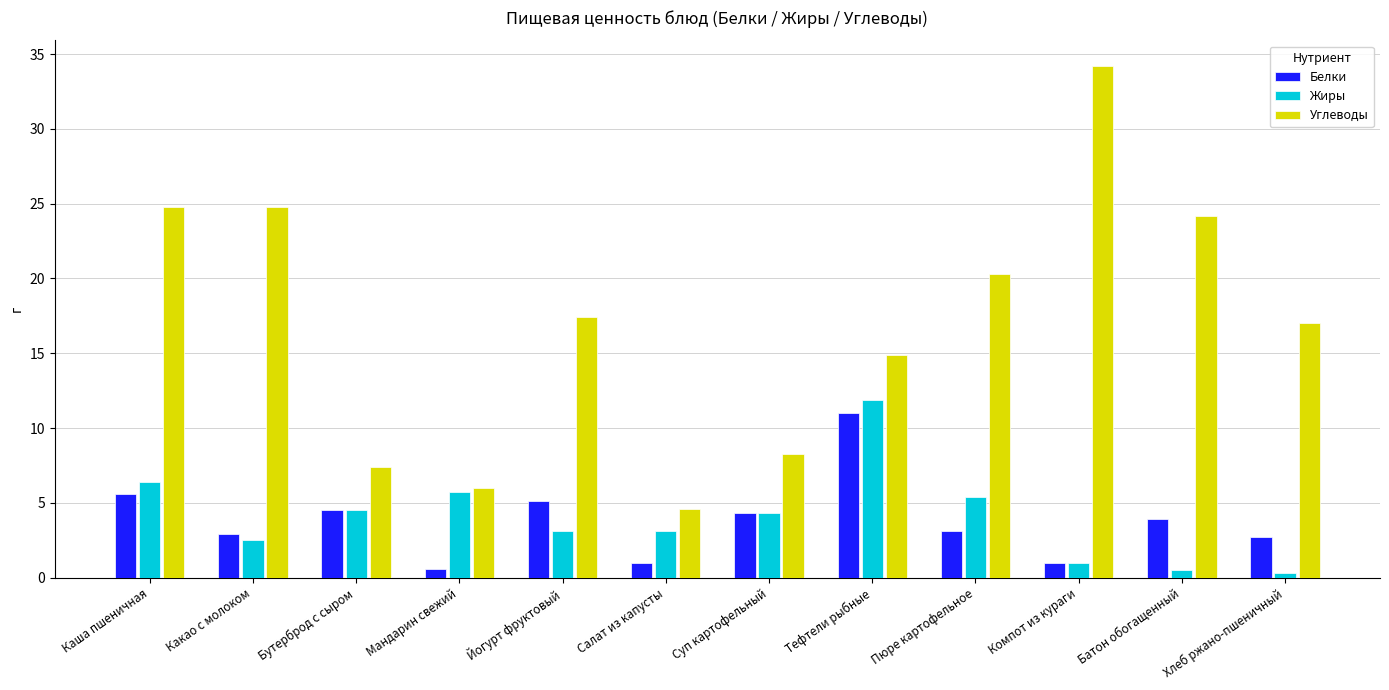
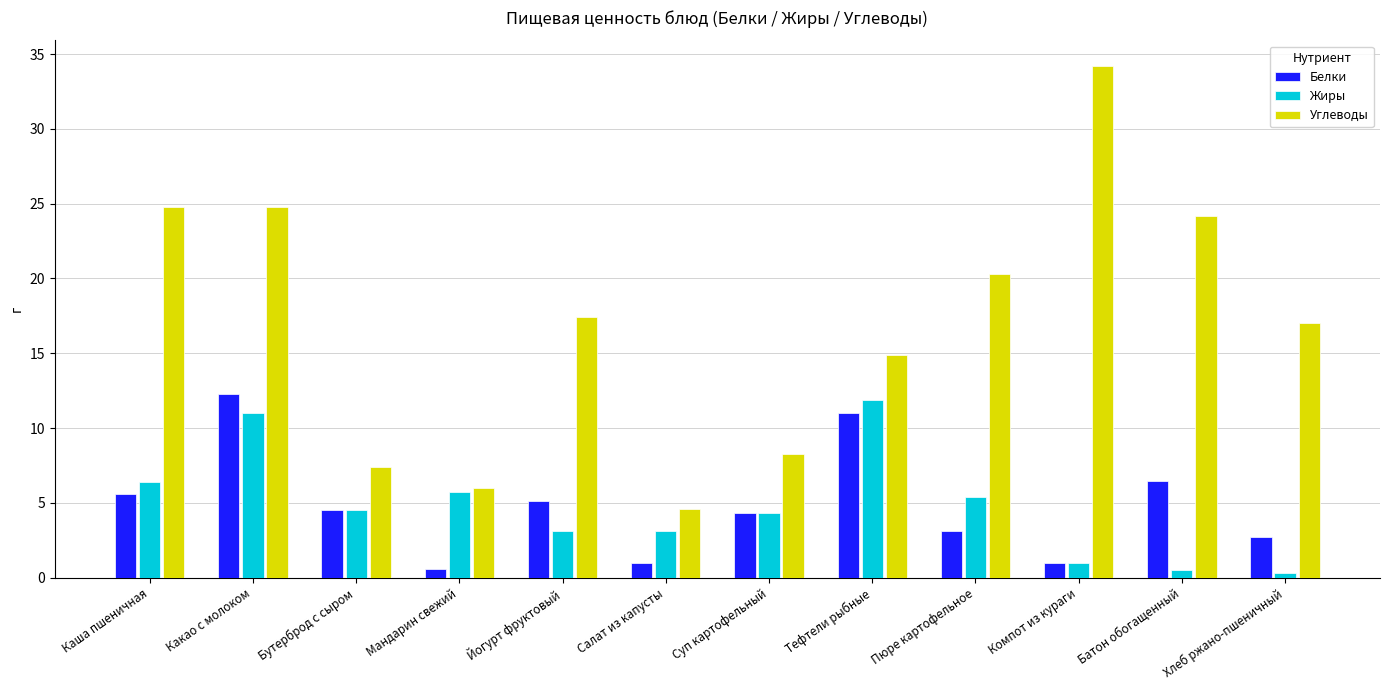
  {
    "Белки": {
      "Каша пшеничная": 5.6,
-     "Какао с молоком": 2.9,
+     "Какао с молоком": 12.3,
      "Бутерброд с сыром": 4.5,
      "Мандарин свежий": 0.6,
      "Йогурт фруктовый": 5.1,
      "Салат из капусты": 1.0,
      "Суп картофельный": 4.3,
      "Тефтели рыбные": 11.0,
      "Пюре картофельное": 3.1,
      "Компот из кураги": 1.0,
-     "Батон обогащенный": 4.0,
+     "Батон обогащенный": 6.5,
      "Хлеб ржано-пшеничный": 2.7
    },
    "Жиры": {
      "Каша пшеничная": 6.4,
-     "Какао с молоком": 2.5,
+     "Какао с молоком": 11.0,
      "Бутерброд с сыром": 4.5,
      "Мандарин свежий": 5.7,
      "Йогурт фруктовый": 3.1,
      "Салат из капусты": 3.1,
      "Суп картофельный": 4.3,
      "Тефтели рыбные": 11.9,
      "Пюре картофельное": 5.4,
      "Компот из кураги": 1.0,
      "Батон обогащенный": 0.5,
      "Хлеб ржано-пшеничный": 0.3
    },
    "Углеводы": {
      "Каша пшеничная": 24.8,
      "Какао с молоком": 24.8,
      "Бутерброд с сыром": 7.4,
      "Мандарин свежий": 6.0,
      "Йогурт фруктовый": 17.4,
      "Салат из капусты": 4.6,
      "Суп картофельный": 8.3,
      "Тефтели рыбные": 14.9,
      "Пюре картофельное": 20.3,
      "Компот из кураги": 34.2,
      "Батон обогащенный": 24.2,
      "Хлеб ржано-пшеничный": 17.0
    }
  }
